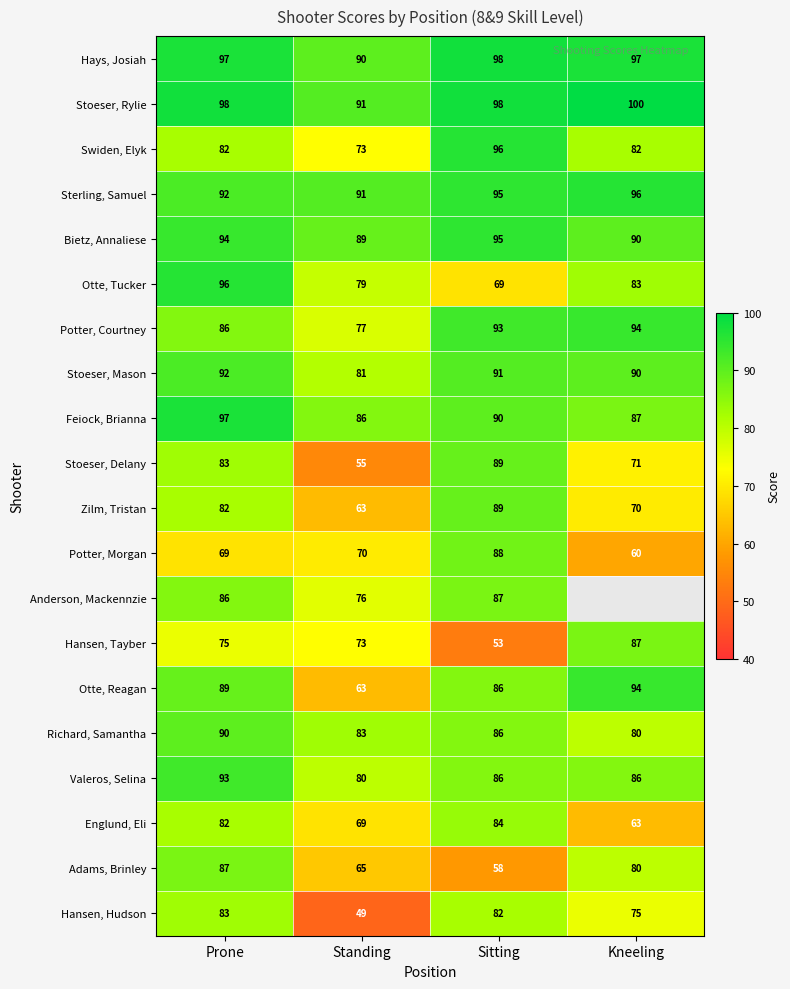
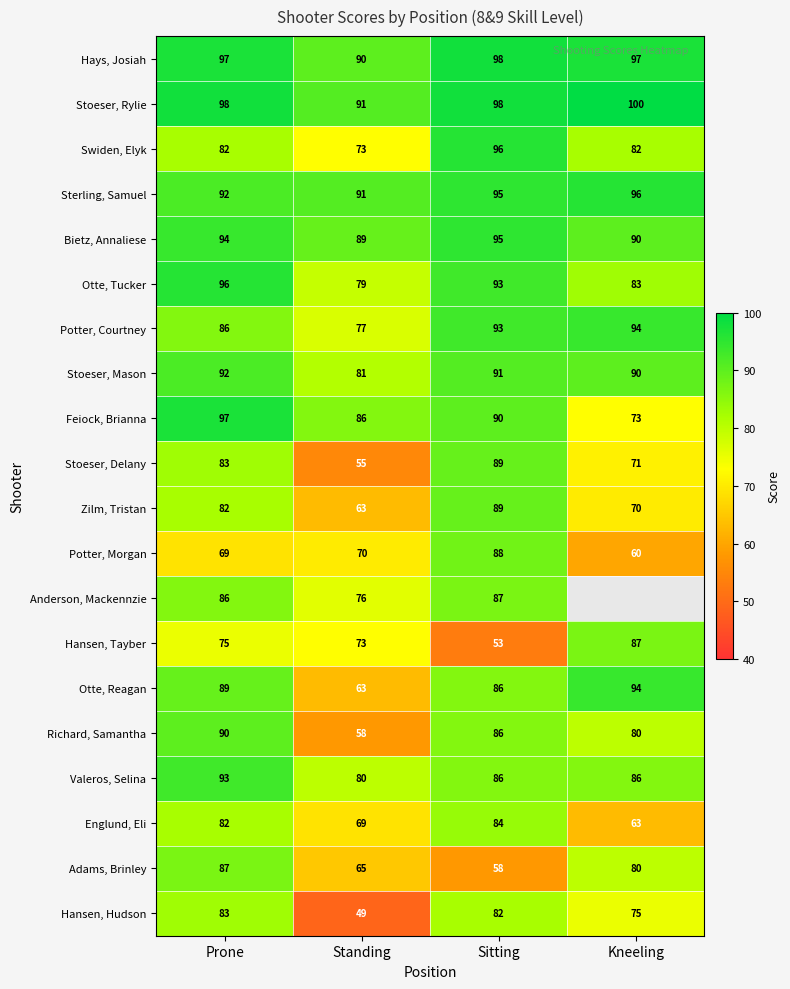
  {
    "Hays, Josiah": {
      "Prone": 97,
      "Standing": 90,
      "Sitting": 98
    },
    "Stoeser, Rylie": {
      "Prone": 98,
      "Standing": 91,
      "Sitting": 98,
      "Kneeling": 100
    },
    "Swiden, Elyk": {
      "Prone": 82,
      "Standing": 73,
      "Sitting": 96,
      "Kneeling": 82
    },
    "Sterling, Samuel": {
      "Prone": 92,
      "Standing": 91,
      "Sitting": 95,
      "Kneeling": 96
    },
    "Bietz, Annaliese": {
      "Prone": 94,
      "Standing": 89,
      "Sitting": 95,
      "Kneeling": 90
    },
    "Otte, Tucker": {
      "Prone": 96,
      "Standing": 79,
-     "Sitting": 69,
+     "Sitting": 93,
      "Kneeling": 83
    },
    "Potter, Courtney": {
      "Prone": 86,
      "Standing": 77,
      "Sitting": 93,
      "Kneeling": 94
    },
    "Stoeser, Mason": {
      "Prone": 92,
      "Standing": 81,
      "Sitting": 91,
      "Kneeling": 90
    },
    "Feiock, Brianna": {
      "Prone": 97,
      "Standing": 86,
      "Sitting": 90,
-     "Kneeling": 87
+     "Kneeling": 73
    },
    "Stoeser, Delany": {
      "Prone": 83,
      "Standing": 55,
      "Sitting": 89,
      "Kneeling": 71
    },
    "Zilm, Tristan": {
      "Prone": 82,
      "Standing": 63,
      "Sitting": 89,
      "Kneeling": 70
    },
    "Potter, Morgan": {
      "Prone": 69,
      "Standing": 70,
      "Sitting": 88,
      "Kneeling": 60
    },
    "Anderson, Mackennzie": {
      "Prone": 86,
      "Standing": 76,
      "Sitting": 87
    },
    "Hansen, Tayber": {
      "Prone": 75,
      "Standing": 73,
      "Sitting": 53,
      "Kneeling": 87
    },
    "Otte, Reagan": {
      "Prone": 89,
      "Standing": 63,
      "Sitting": 86,
      "Kneeling": 94
    },
    "Richard, Samantha": {
      "Prone": 90,
-     "Standing": 83,
+     "Standing": 58,
      "Sitting": 86,
      "Kneeling": 80
    },
    "Valeros, Selina": {
      "Prone": 93,
      "Standing": 80,
      "Sitting": 86,
      "Kneeling": 86
    },
    "Englund, Eli": {
      "Prone": 82,
      "Standing": 69,
      "Sitting": 84,
      "Kneeling": 63
    },
    "Adams, Brinley": {
      "Prone": 87,
      "Standing": 65,
      "Sitting": 58,
      "Kneeling": 80
    },
    "Hansen, Hudson": {
      "Prone": 83,
      "Standing": 49,
      "Sitting": 82,
      "Kneeling": 75
    }
  }
